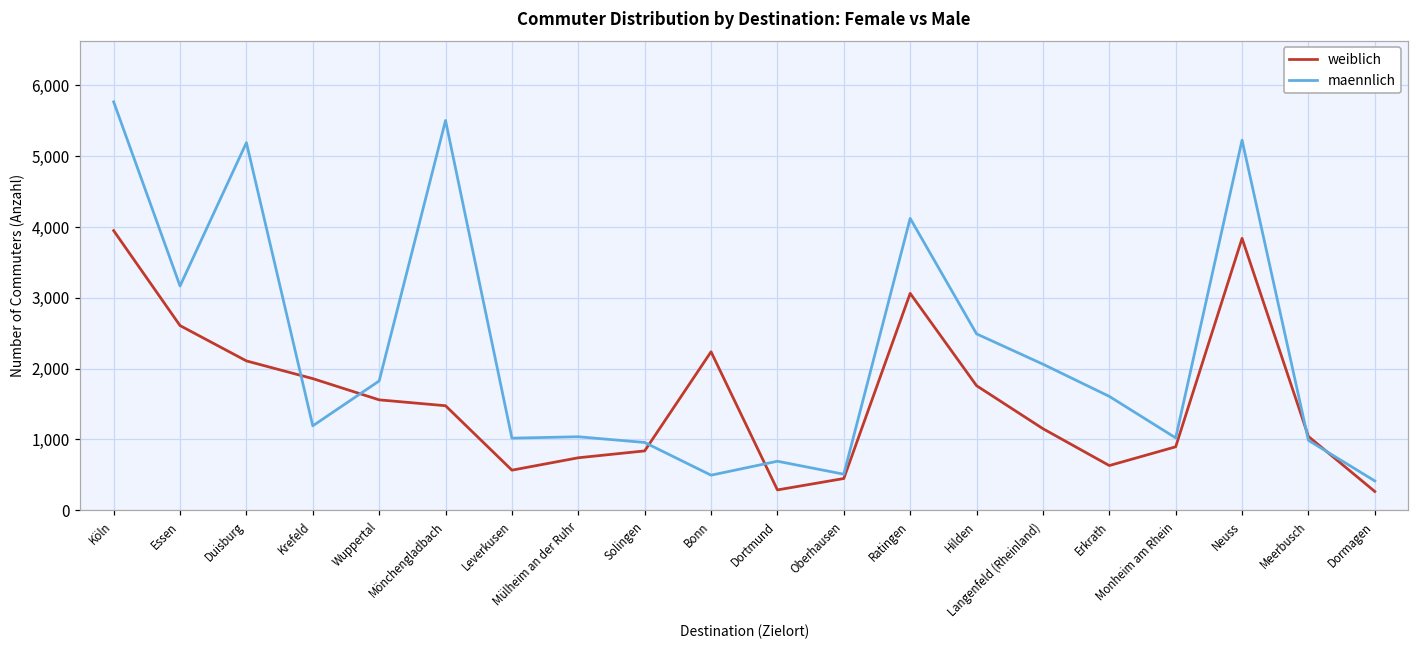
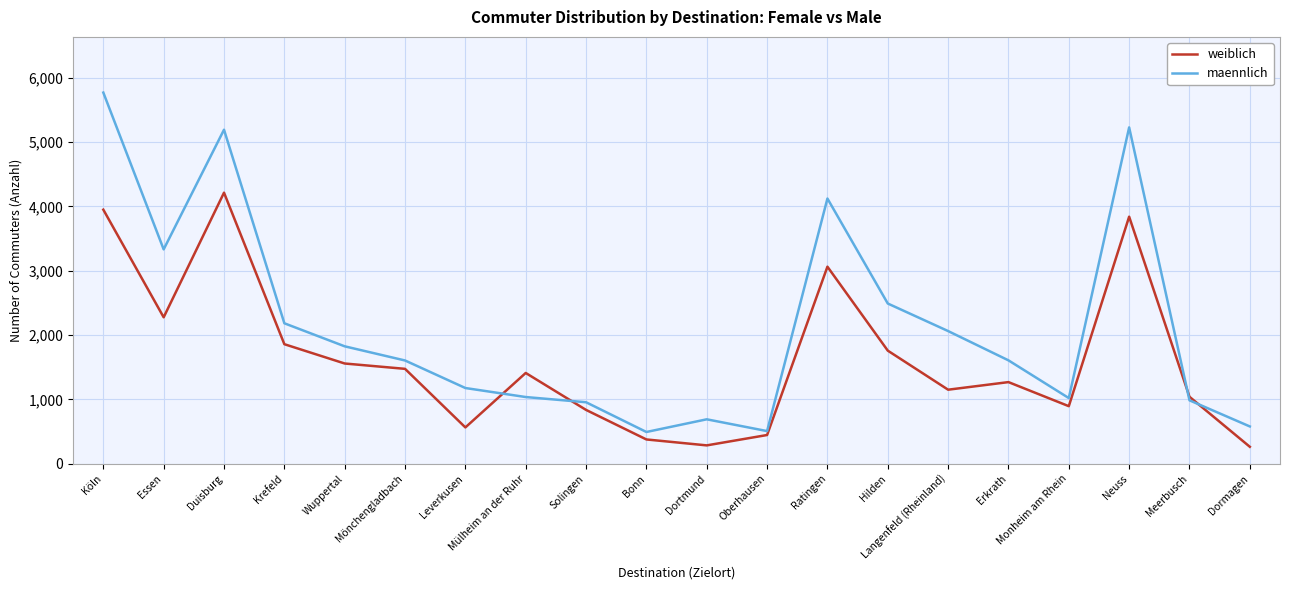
  {
    "weiblich": {
      "Köln": "3,900",
-     "Essen": "2,600",
-     "Duisburg": "2,100",
+     "Essen": "2,300",
+     "Duisburg": "4,200",
      "Krefeld": "1,900",
      "Wuppertal": "1,600",
      "Mönchengladbach": "1,500",
      "Leverkusen": "600",
-     "Mülheim an der Ruhr": "700",
+     "Mülheim an der Ruhr": "1,400",
      "Solingen": "800",
-     "Bonn": "2,200",
+     "Bonn": "400",
      "Dortmund": "300",
      "Oberhausen": "400",
      "Ratingen": "3,100",
      "Hilden": "1,800",
      "Langenfeld (Rheinland)": "1,200",
-     "Erkrath": "600",
+     "Erkrath": "1,300",
      "Monheim am Rhein": "900",
      "Neuss": "3,800",
      "Meerbusch": "1,000",
      "Dormagen": "300"
    },
    "maennlich": {
      "Köln": "5,800",
-     "Essen": "3,200",
+     "Essen": "3,300",
      "Duisburg": "5,200",
-     "Krefeld": "1,200",
+     "Krefeld": "2,200",
      "Wuppertal": "1,800",
-     "Mönchengladbach": "5,500",
-     "Leverkusen": "1,000",
+     "Mönchengladbach": "1,600",
+     "Leverkusen": "1,200",
      "Mülheim an der Ruhr": "1,000",
      "Solingen": "1,000",
      "Bonn": "500",
      "Dortmund": "700",
      "Oberhausen": "500",
      "Ratingen": "4,100",
      "Hilden": "2,500",
      "Langenfeld (Rheinland)": "2,100",
      "Erkrath": "1,600",
      "Monheim am Rhein": "1,000",
      "Neuss": "5,200",
      "Meerbusch": "1,000",
-     "Dormagen": "400"
+     "Dormagen": "600"
    }
  }
